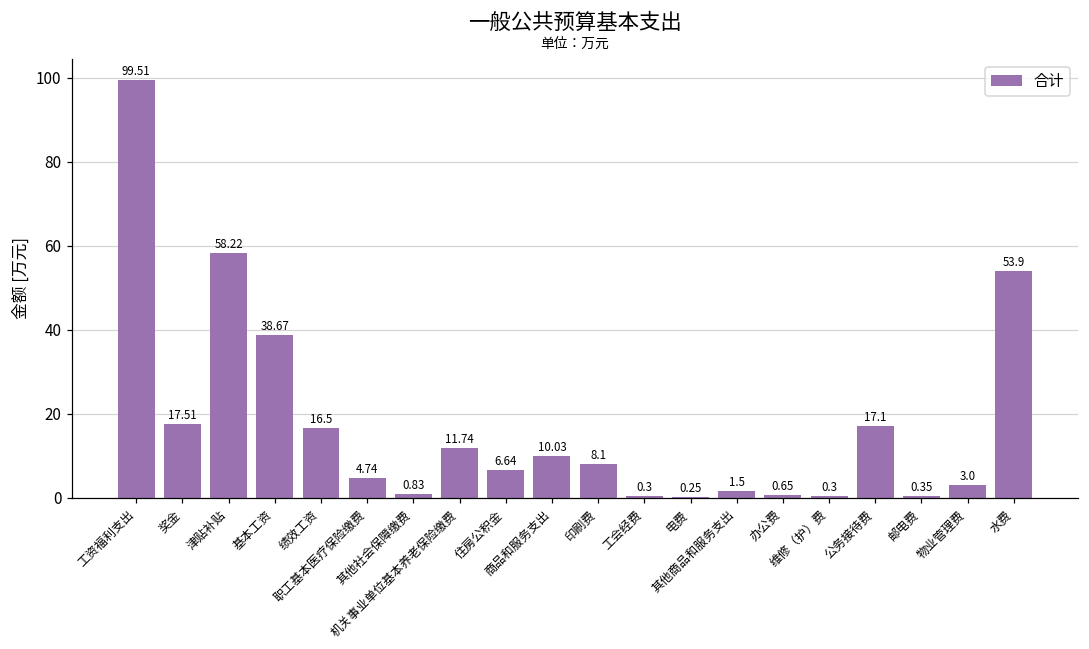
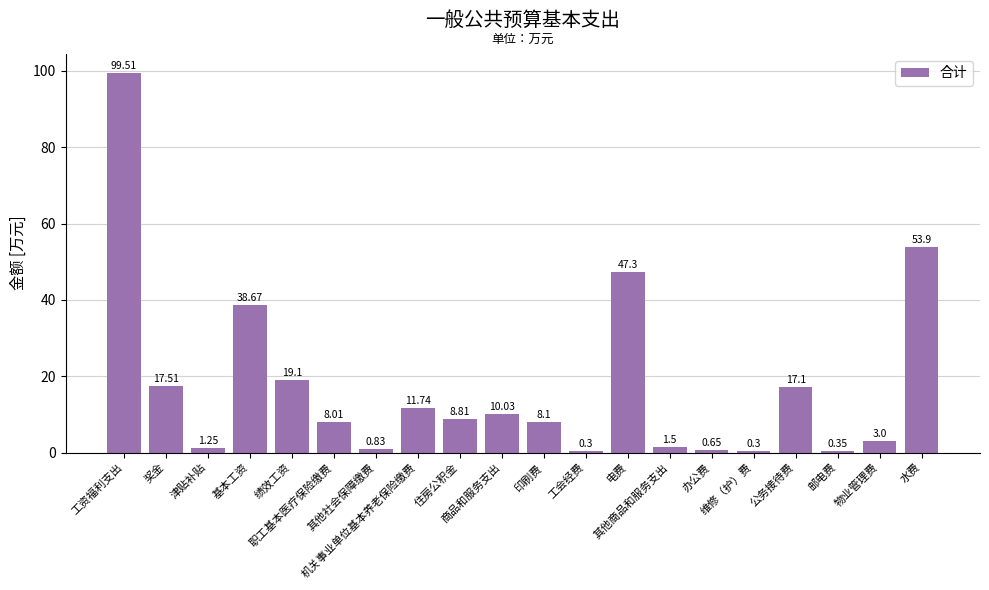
  {
    "工资福利支出": 99.51,
    "奖金": 17.51,
-   "津贴补贴": 58.22,
+   "津贴补贴": 1.25,
    "基本工资": 38.67,
-   "绩效工资": 16.5,
-   "职工基本医疗保险缴费": 4.74,
+   "绩效工资": 19.1,
+   "职工基本医疗保险缴费": 8.01,
    "其他社会保障缴费": 0.83,
    "机关事业单位基本养老保险缴费": 11.74,
-   "住房公积金": 6.64,
+   "住房公积金": 8.81,
    "商品和服务支出": 10.03,
    "印刷费": 8.1,
    "工会经费": 0.3,
-   "电费": 0.25,
+   "电费": 47.3,
    "其他商品和服务支出": 1.5,
    "办公费": 0.65,
    "维修（护）费": 0.3,
    "公务接待费": 17.1,
    "邮电费": 0.35,
    "物业管理费": 3.0,
    "水费": 53.9
  }
